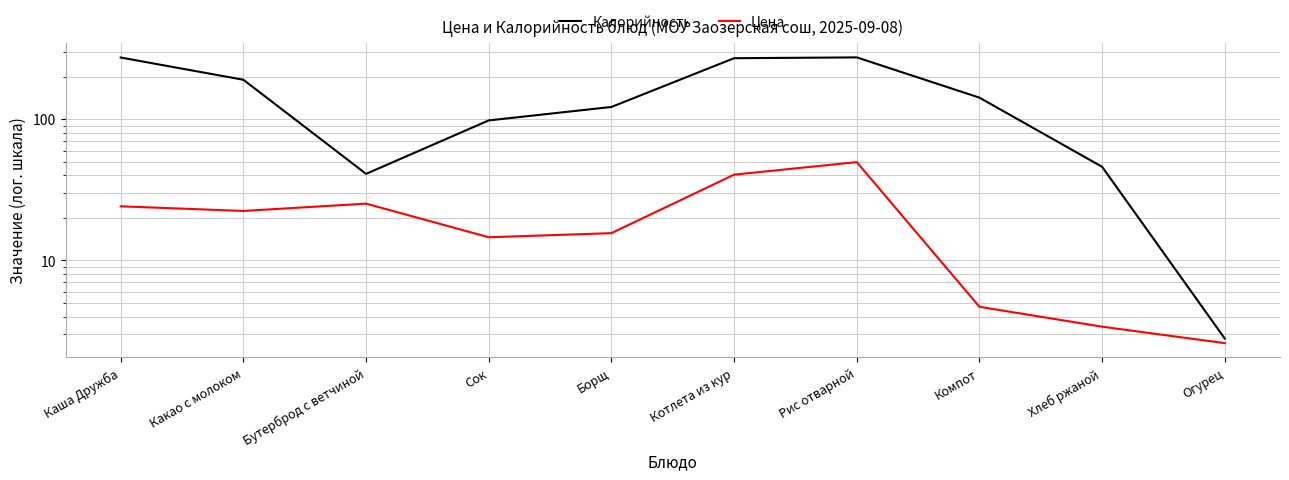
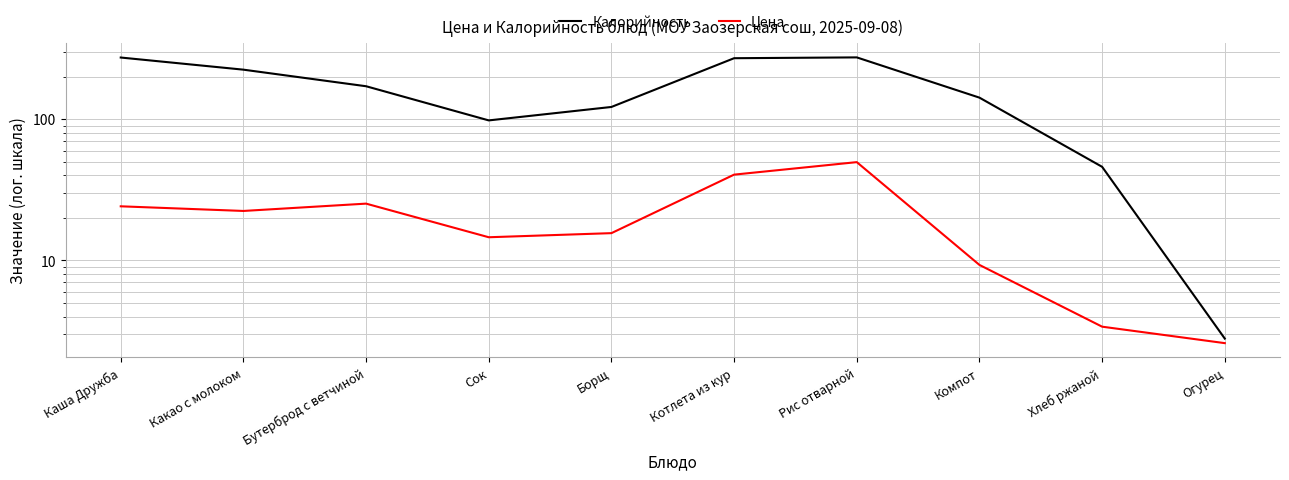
  {
    "Калорийность": {
      "Каша Дружба": 270,
-     "Какао с молоком": 190,
-     "Бутерброд с ветчиной": 41,
+     "Какао с молоком": 220,
+     "Бутерброд с ветчиной": 170,
      "Сок": 100,
      "Борщ": 120,
      "Котлета из кур": 270,
      "Рис отварной": 270,
      "Компот": 140,
      "Хлеб ржаной": 46,
      "Огурец": 2.8
    },
    "Цена": {
      "Каша Дружба": 24,
      "Какао с молоком": 22,
      "Бутерброд с ветчиной": 25,
      "Сок": 15,
      "Борщ": 16,
      "Котлета из кур": 41,
      "Рис отварной": 50,
-     "Компот": 4.7,
+     "Компот": 9,
      "Хлеб ржаной": 3.4,
      "Огурец": 2.6
    }
  }
